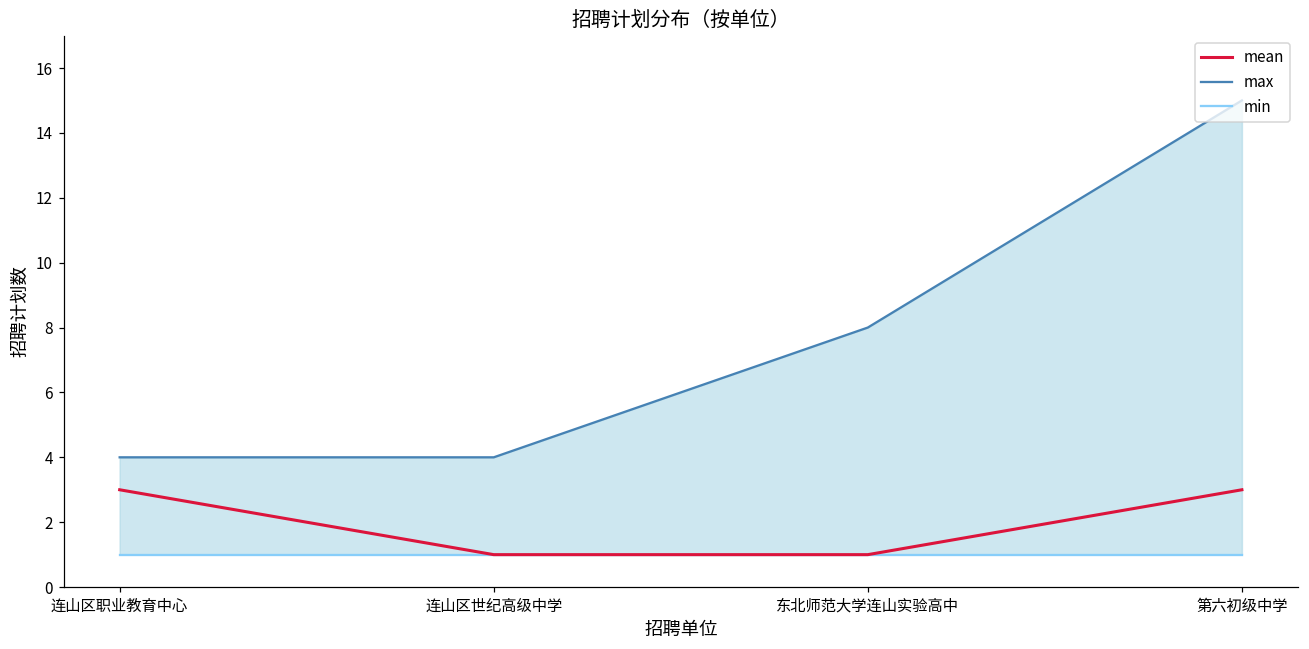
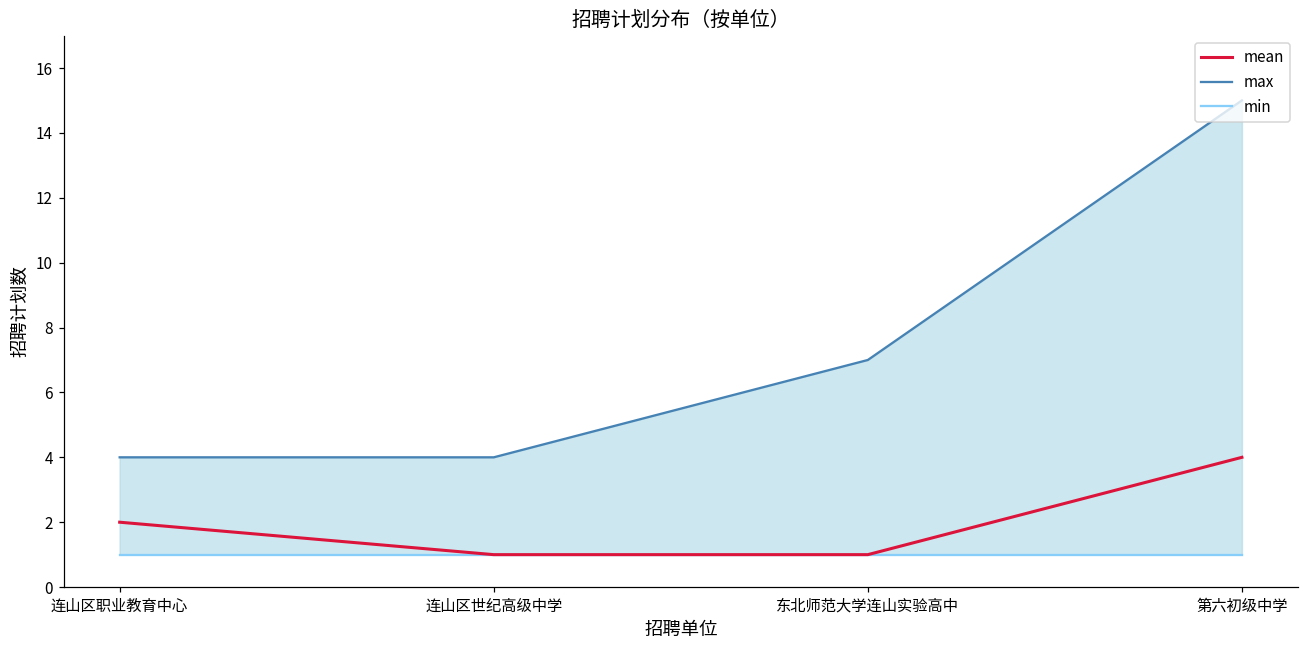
  {
    "max": {
      "连山区职业教育中心": 4,
      "连山区世纪高级中学": 4,
-     "东北师范大学连山实验高中": 8
+     "东北师范大学连山实验高中": 7
    },
    "min": {
      "连山区职业教育中心": 1,
      "第六初级中学": 1
    },
    "mean": {
-     "连山区职业教育中心": 3,
-     "第六初级中学": 3
+     "连山区职业教育中心": 2,
+     "第六初级中学": 4
    }
  }
